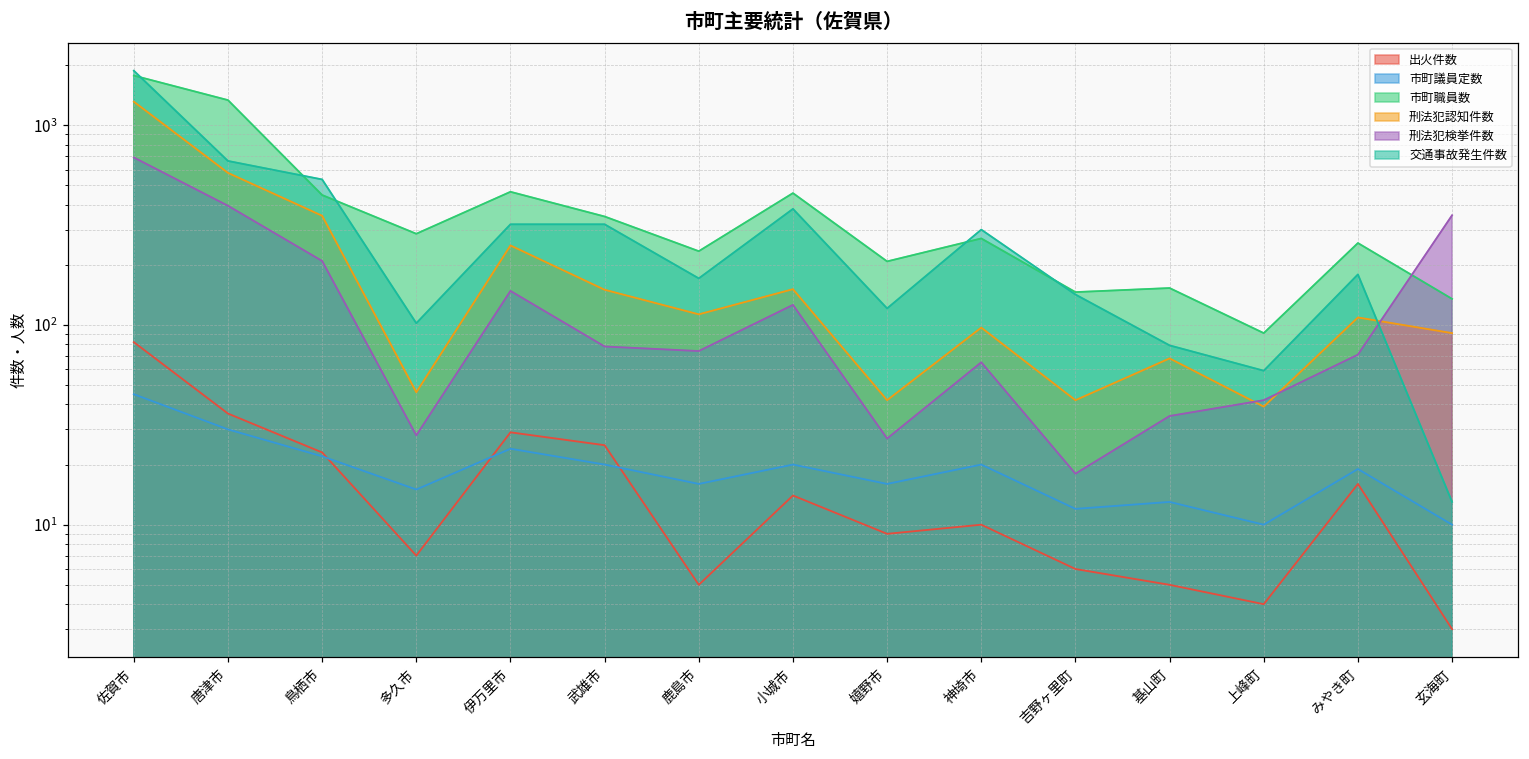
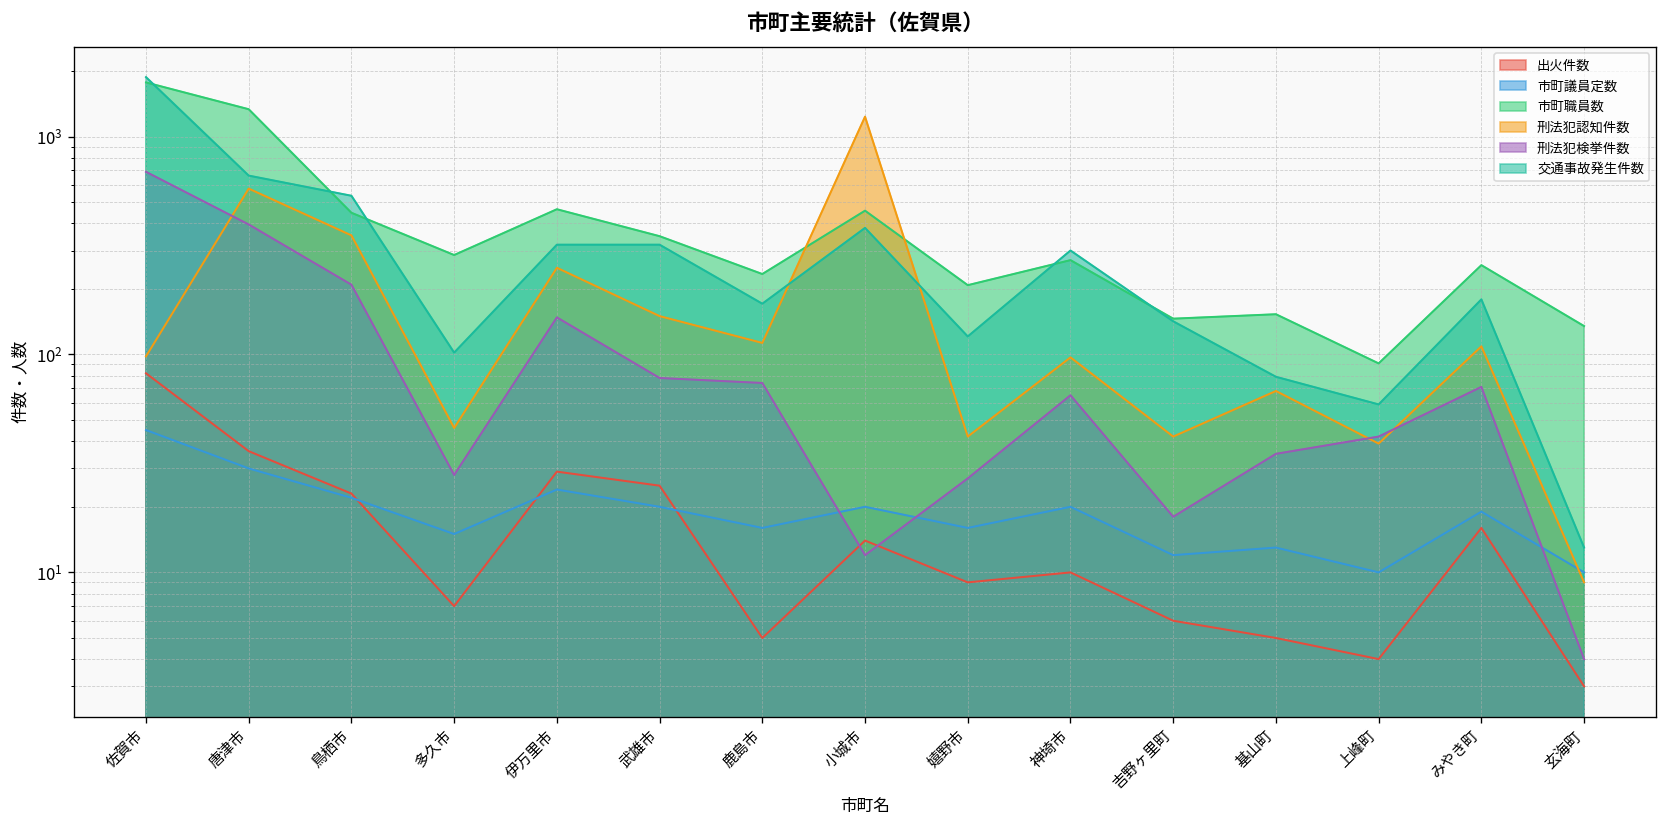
  {
    "出火件数": {
      "佐賀市": 80,
      "唐津市": 36,
      "鳥栖市": 23,
      "多久市": 7,
      "伊万里市": 29,
      "武雄市": 25,
      "鹿島市": 5,
      "小城市": 14,
      "嬉野市": 9,
      "神埼市": 10,
      "吉野ヶ里町": 6,
      "基山町": 5,
      "上峰町": 4,
      "みやき町": 16,
      "玄海町": 3
    },
    "市町議員定数": {
      "佐賀市": 45,
      "唐津市": 30,
      "鳥栖市": 22,
      "多久市": 15,
      "伊万里市": 24,
      "武雄市": 20,
      "鹿島市": 16,
      "小城市": 20,
      "嬉野市": 16,
      "神埼市": 20,
      "吉野ヶ里町": 12,
      "基山町": 13,
      "上峰町": 10,
      "みやき町": 19,
      "玄海町": 10
    },
    "刑法犯認知件数": {
-     "佐賀市": 1300,
+     "佐賀市": 100,
      "唐津市": 580,
      "鳥栖市": 350,
      "多久市": 46,
      "伊万里市": 250,
      "武雄市": 150,
      "鹿島市": 110,
-     "小城市": 150,
+     "小城市": 1200,
      "嬉野市": 42,
      "神埼市": 100,
      "吉野ヶ里町": 42,
      "基山町": 68,
      "上峰町": 39,
      "みやき町": 110,
-     "玄海町": 90
+     "玄海町": 9
    },
    "刑法犯検挙件数": {
      "佐賀市": 690,
      "唐津市": 400,
      "鳥栖市": 210,
      "多久市": 28,
      "伊万里市": 150,
      "武雄市": 78,
      "鹿島市": 74,
-     "小城市": 130,
+     "小城市": 12,
      "嬉野市": 27,
      "神埼市": 65,
      "吉野ヶ里町": 18,
      "基山町": 35,
      "上峰町": 42,
      "みやき町": 71,
-     "玄海町": 350
+     "玄海町": 4
    }
  }
